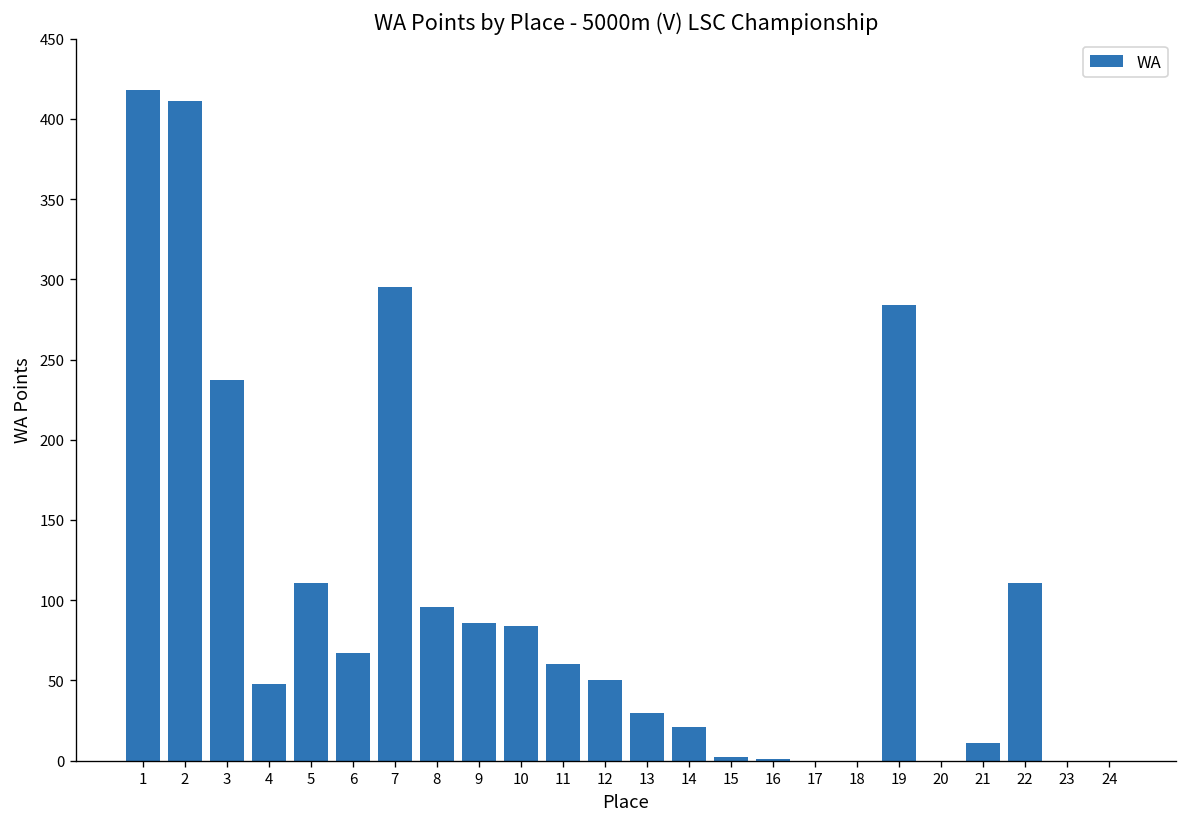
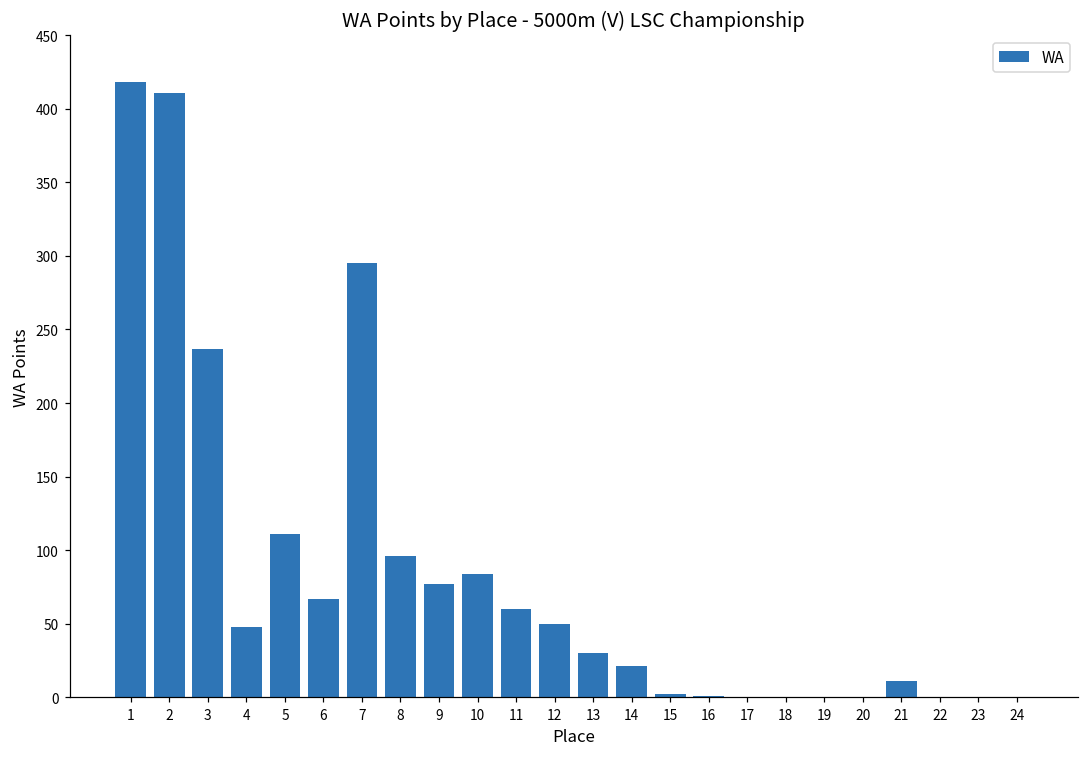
  {
    "1": 418,
    "2": 411,
    "3": 237,
    "4": 48,
    "5": 111,
    "6": 67,
    "7": 295,
    "8": 96,
-   "9": 86,
+   "9": 77,
    "10": 84,
    "11": 60,
    "12": 50,
    "13": 30,
    "14": 21,
    "15": 2,
    "17": 0,
    "18": 0,
-   "19": 284,
+   "19": 0,
    "20": 0,
    "21": 11,
-   "22": 111,
+   "22": 0,
    "23": 0,
    "24": 0
  }
